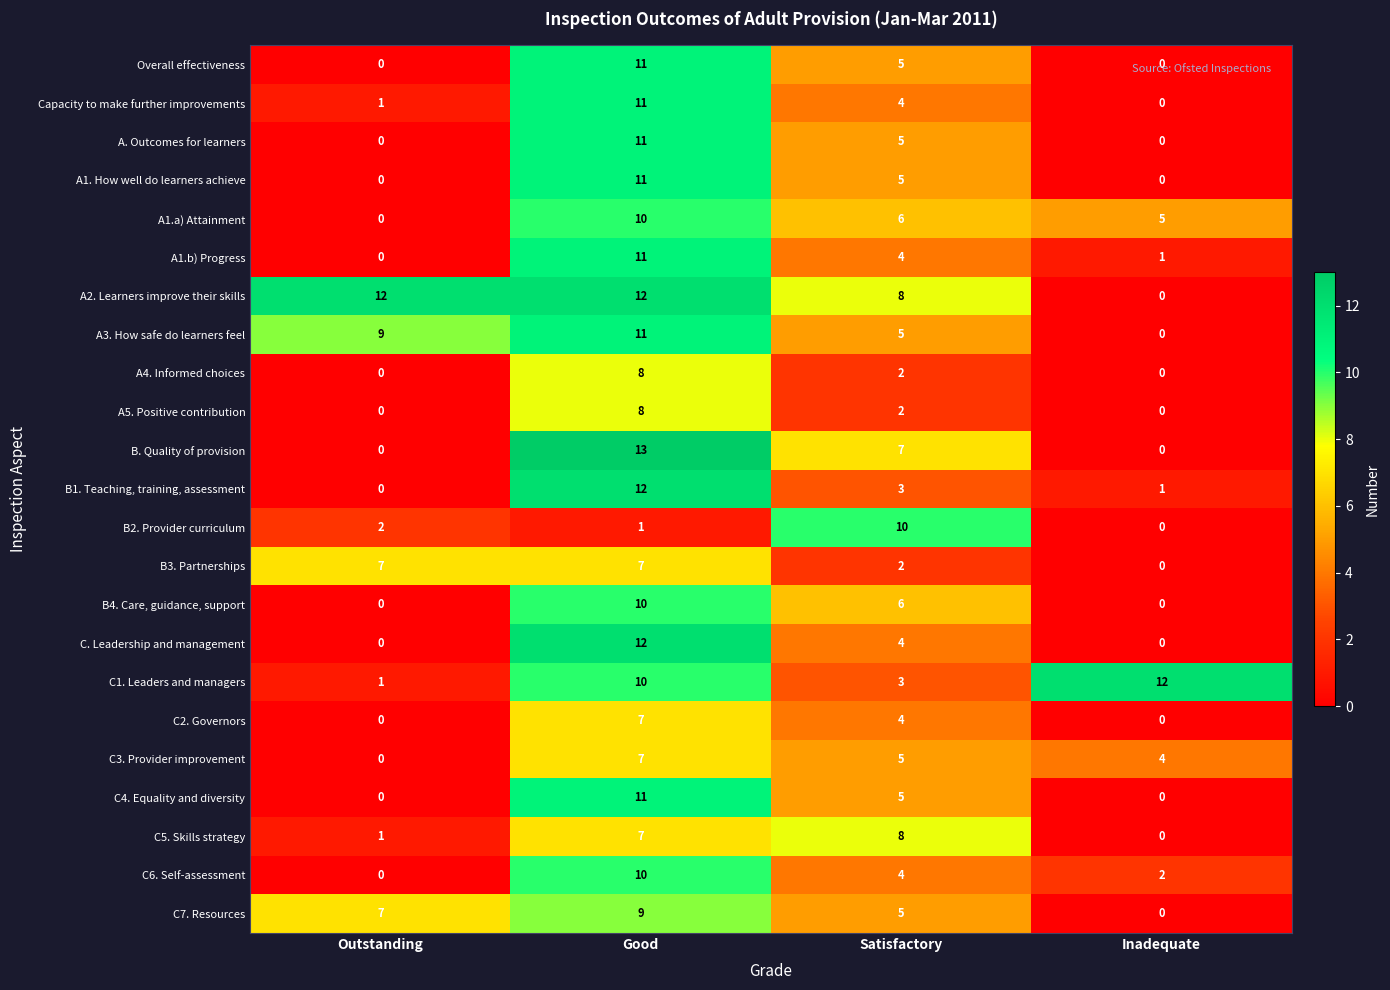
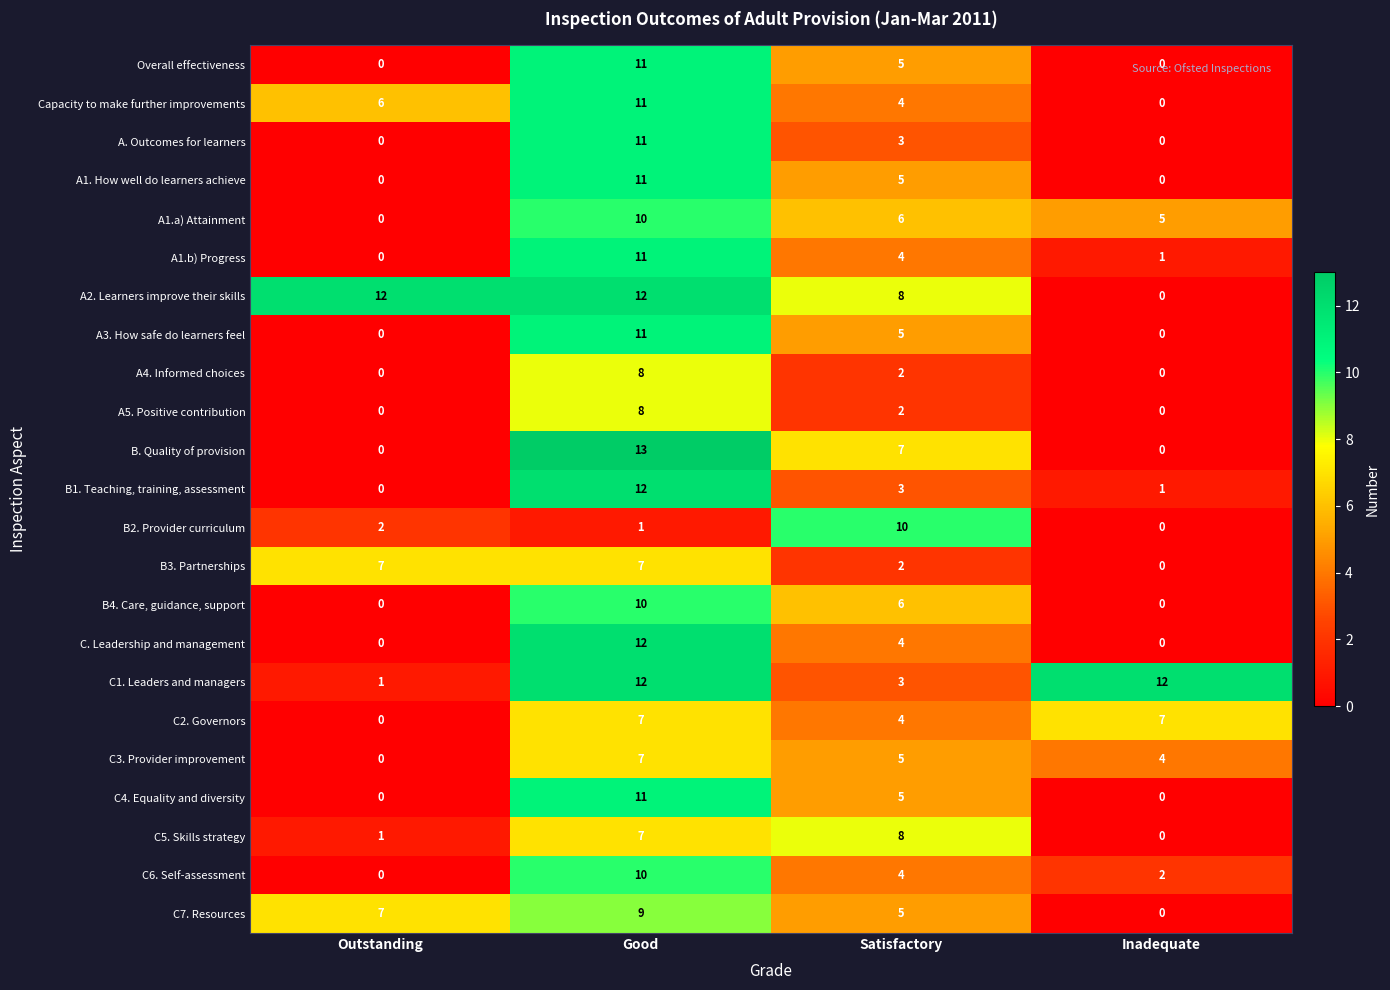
  {
    "Overall effectiveness": {
      "Outstanding": 0,
      "Good": 11,
      "Satisfactory": 5
    },
    "Capacity to make further improvements": {
-     "Outstanding": 1,
+     "Outstanding": 6,
      "Good": 11,
      "Satisfactory": 4,
      "Inadequate": 0
    },
    "A. Outcomes for learners": {
      "Outstanding": 0,
      "Good": 11,
-     "Satisfactory": 5,
+     "Satisfactory": 3,
      "Inadequate": 0
    },
    "A1. How well do learners achieve": {
      "Outstanding": 0,
      "Good": 11,
      "Satisfactory": 5,
      "Inadequate": 0
    },
    "A1.a) Attainment": {
      "Outstanding": 0,
      "Good": 10,
      "Satisfactory": 6,
      "Inadequate": 5
    },
    "A1.b) Progress": {
      "Outstanding": 0,
      "Good": 11,
      "Satisfactory": 4,
      "Inadequate": 1
    },
    "A2. Learners improve their skills": {
      "Outstanding": 12,
      "Good": 12,
      "Satisfactory": 8,
      "Inadequate": 0
    },
    "A3. How safe do learners feel": {
-     "Outstanding": 9,
+     "Outstanding": 0,
      "Good": 11,
      "Satisfactory": 5,
      "Inadequate": 0
    },
    "A4. Informed choices": {
      "Outstanding": 0,
      "Good": 8,
      "Satisfactory": 2,
      "Inadequate": 0
    },
    "A5. Positive contribution": {
      "Outstanding": 0,
      "Good": 8,
      "Satisfactory": 2,
      "Inadequate": 0
    },
    "B. Quality of provision": {
      "Outstanding": 0,
      "Good": 13,
      "Satisfactory": 7,
      "Inadequate": 0
    },
    "B1. Teaching, training, assessment": {
      "Outstanding": 0,
      "Good": 12,
      "Satisfactory": 3,
      "Inadequate": 1
    },
    "B2. Provider curriculum": {
      "Outstanding": 2,
      "Good": 1,
      "Satisfactory": 10,
      "Inadequate": 0
    },
    "B3. Partnerships": {
      "Outstanding": 7,
      "Good": 7,
      "Satisfactory": 2,
      "Inadequate": 0
    },
    "B4. Care, guidance, support": {
      "Outstanding": 0,
      "Good": 10,
      "Satisfactory": 6,
      "Inadequate": 0
    },
    "C. Leadership and management": {
      "Outstanding": 0,
      "Good": 12,
      "Satisfactory": 4,
      "Inadequate": 0
    },
    "C1. Leaders and managers": {
      "Outstanding": 1,
-     "Good": 10,
+     "Good": 12,
      "Satisfactory": 3,
      "Inadequate": 12
    },
    "C2. Governors": {
      "Outstanding": 0,
      "Good": 7,
      "Satisfactory": 4,
-     "Inadequate": 0
+     "Inadequate": 7
    },
    "C3. Provider improvement": {
      "Outstanding": 0,
      "Good": 7,
      "Satisfactory": 5,
      "Inadequate": 4
    },
    "C4. Equality and diversity": {
      "Outstanding": 0,
      "Good": 11,
      "Satisfactory": 5,
      "Inadequate": 0
    },
    "C5. Skills strategy": {
      "Outstanding": 1,
      "Good": 7,
      "Satisfactory": 8,
      "Inadequate": 0
    },
    "C6. Self-assessment": {
      "Outstanding": 0,
      "Good": 10,
      "Satisfactory": 4,
      "Inadequate": 2
    },
    "C7. Resources": {
      "Outstanding": 7,
      "Good": 9,
      "Satisfactory": 5,
      "Inadequate": 0
    }
  }
